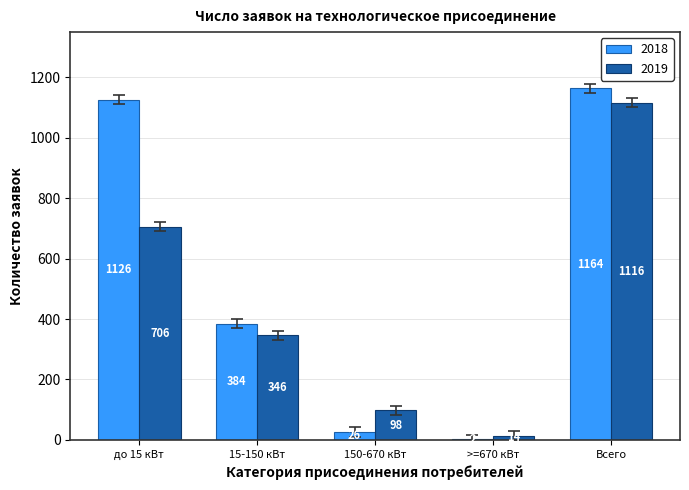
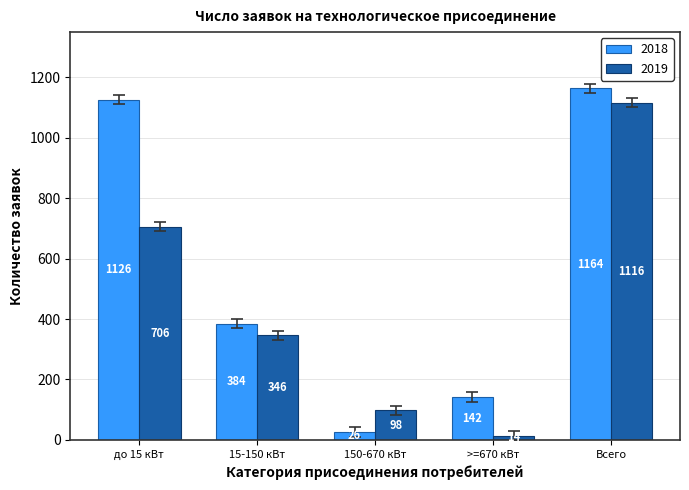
  {
    "2018": {
-     ">=670 кВт": 0
+     ">=670 кВт": 140
    }
  }
